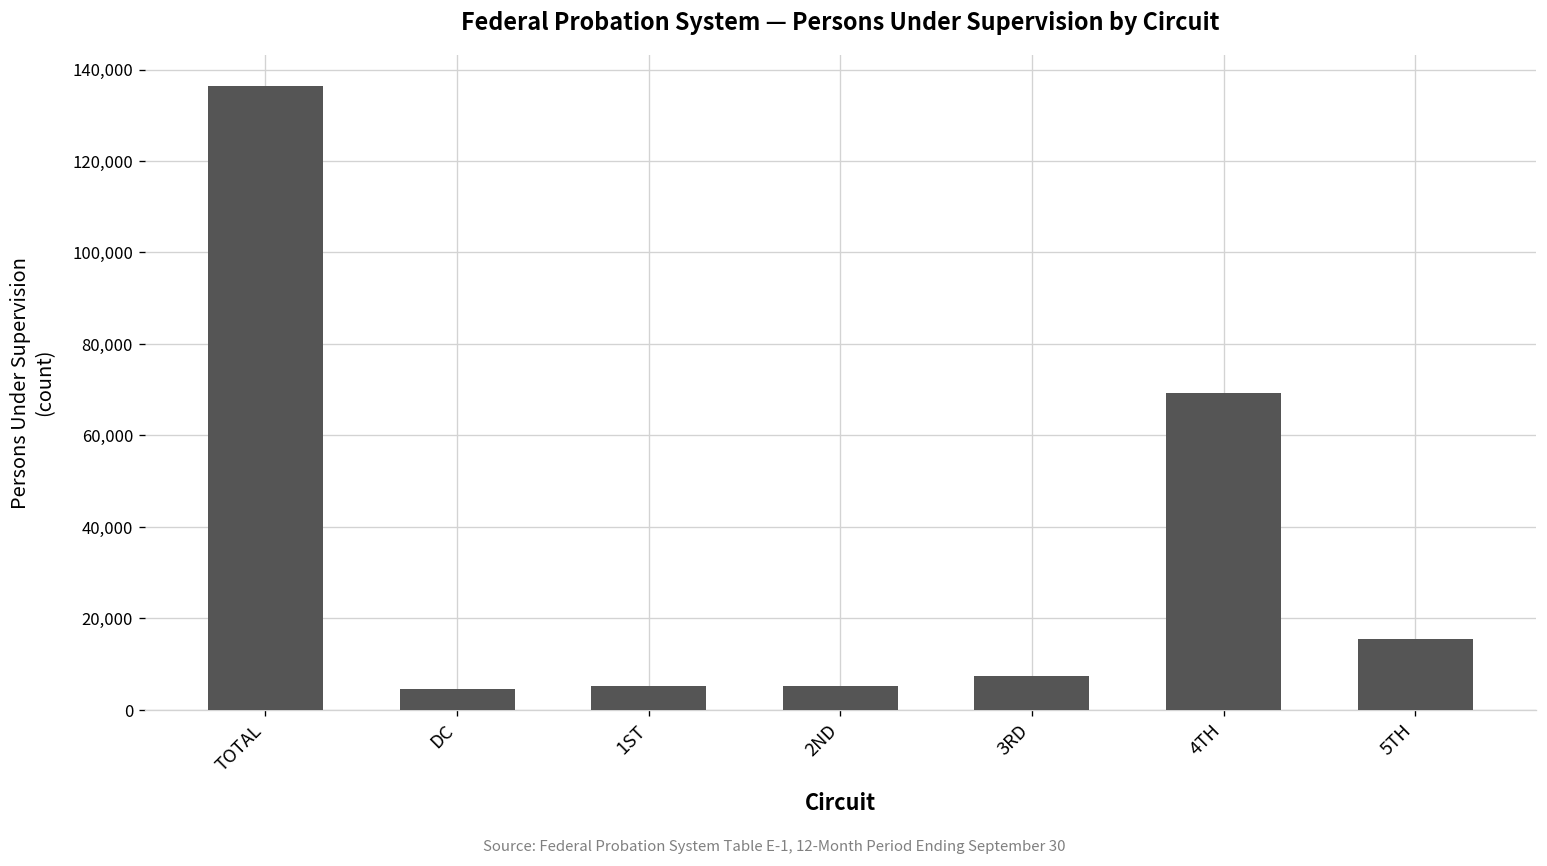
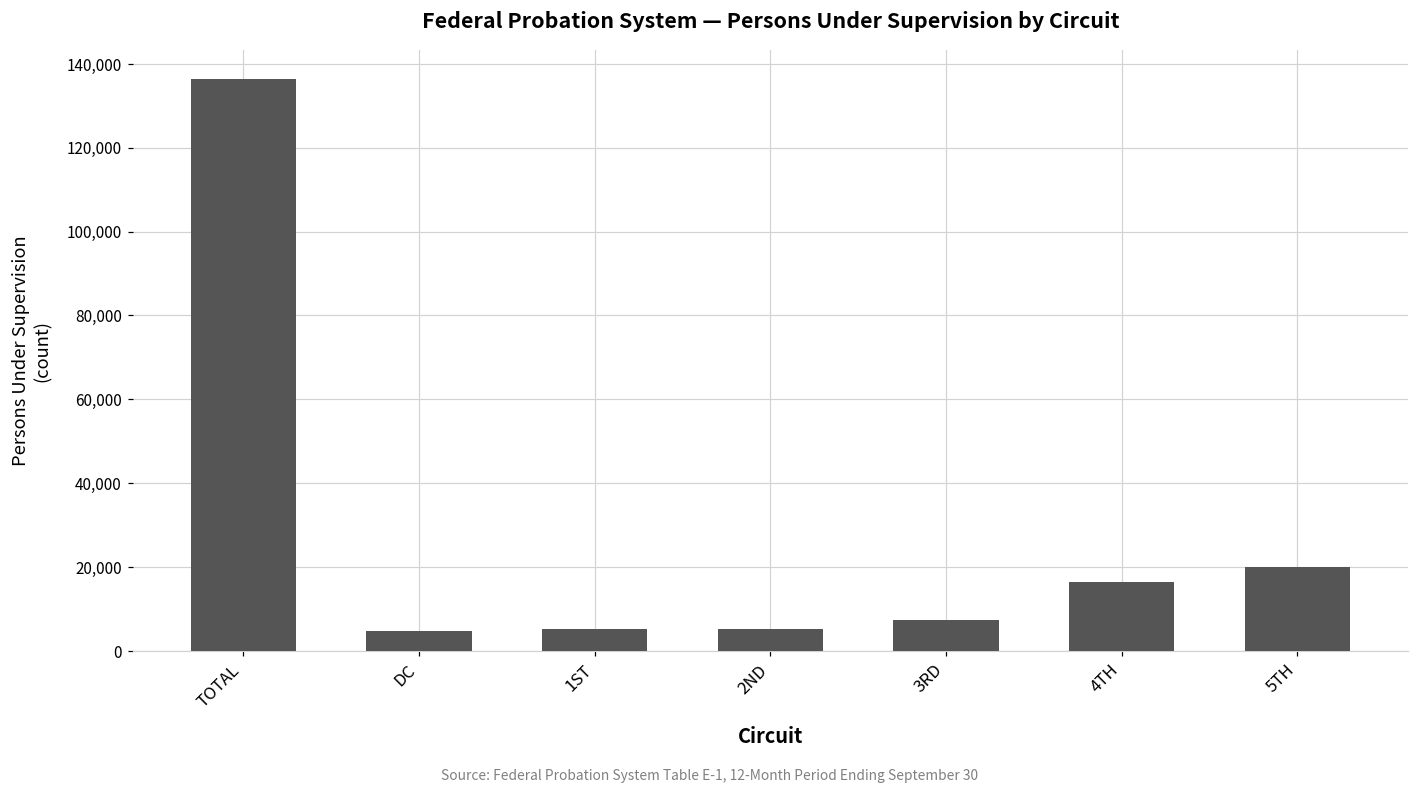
  {
    "TOTAL": "136,000",
    "DC": "5,000",
    "1ST": "5,000",
    "2ND": "5,000",
    "3RD": "7,000",
-   "4TH": "69,000",
-   "5TH": "15,000"
+   "4TH": "17,000",
+   "5TH": "20,000"
  }
